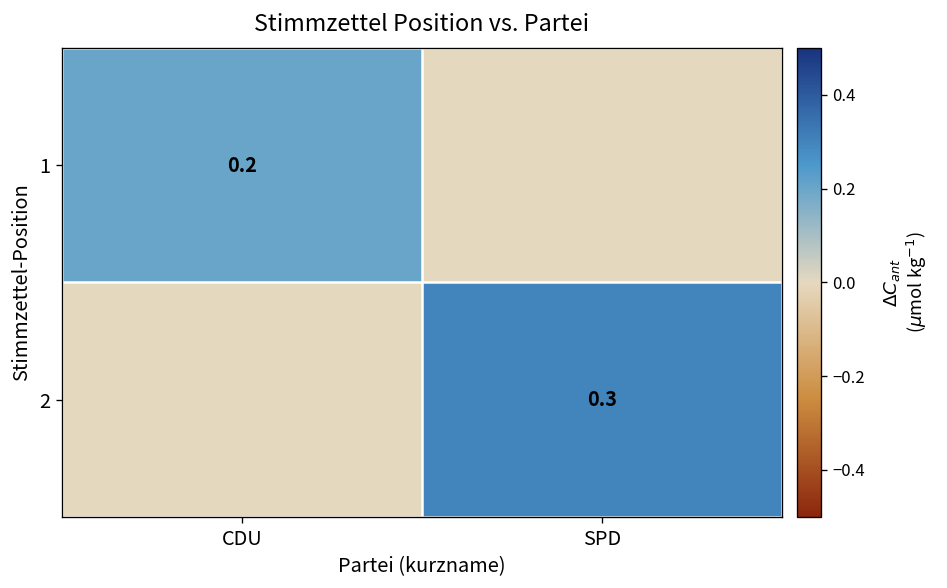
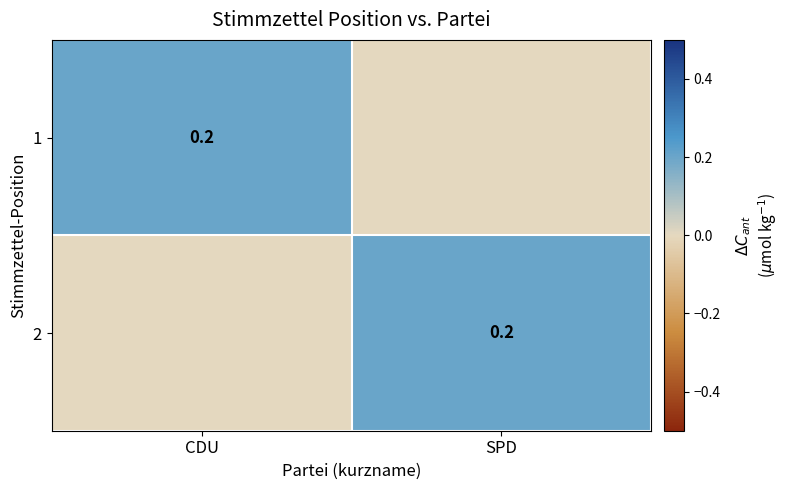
  {
    "1": {
      "CDU": 0.2
    },
    "2": {
-     "SPD": 0.3
+     "SPD": 0.2
    }
  }
